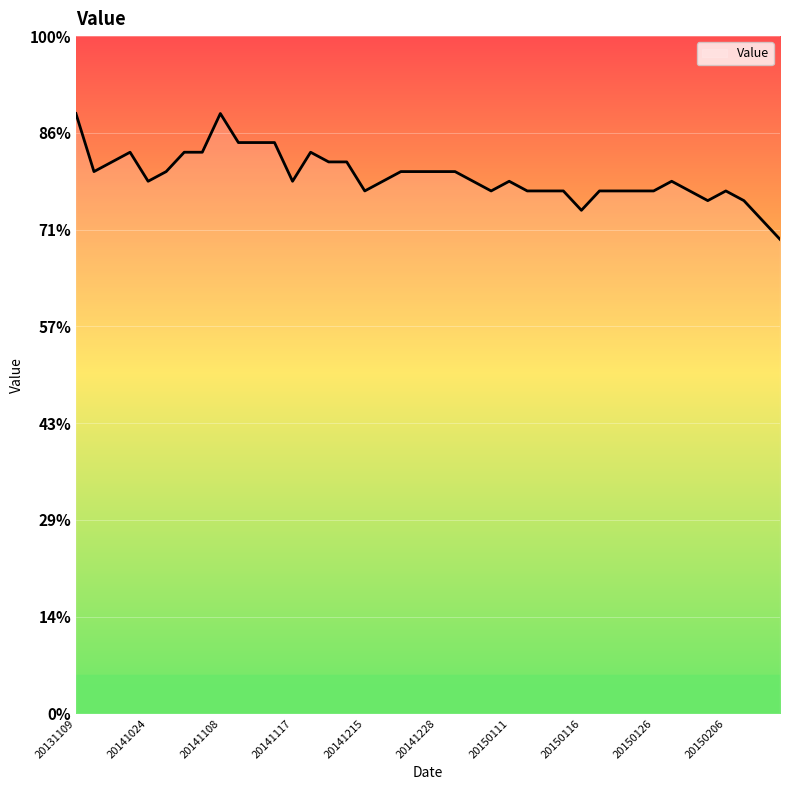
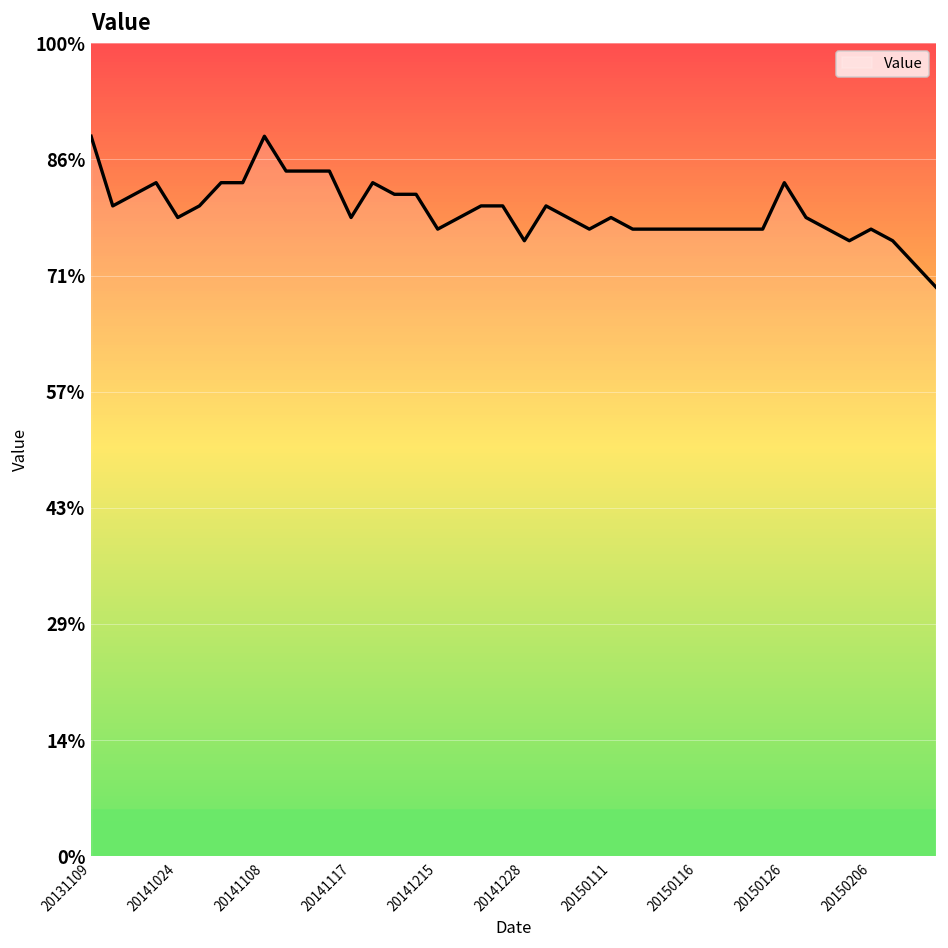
  {
    "20131109": "89%",
    "20141024": "79%",
    "20141108": "89%",
    "20141117": "79%",
    "20141215": "77%",
-   "20141228": "80%",
+   "20141228": "76%",
    "20150111": "79%",
-   "20150116": "74%",
-   "20150126": "77%",
+   "20150116": "77%",
+   "20150126": "83%",
    "20150206": "77%"
  }
